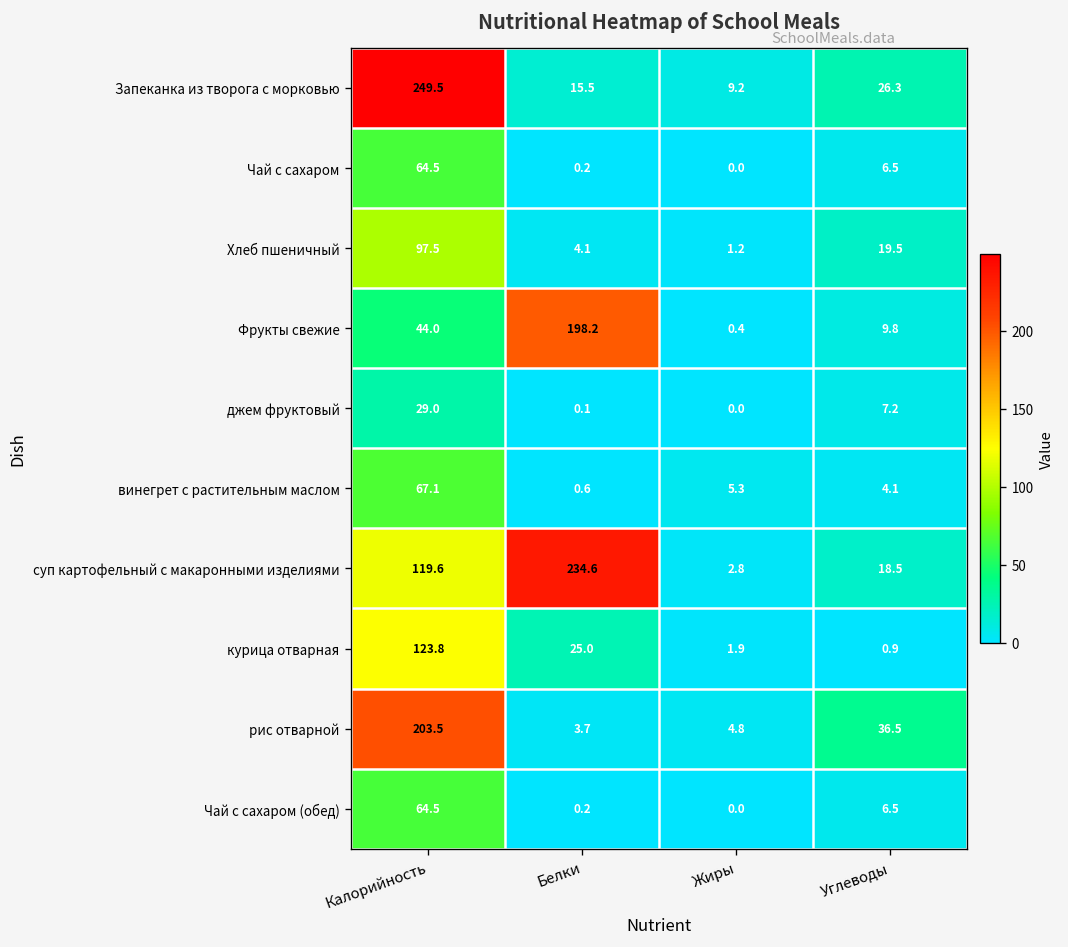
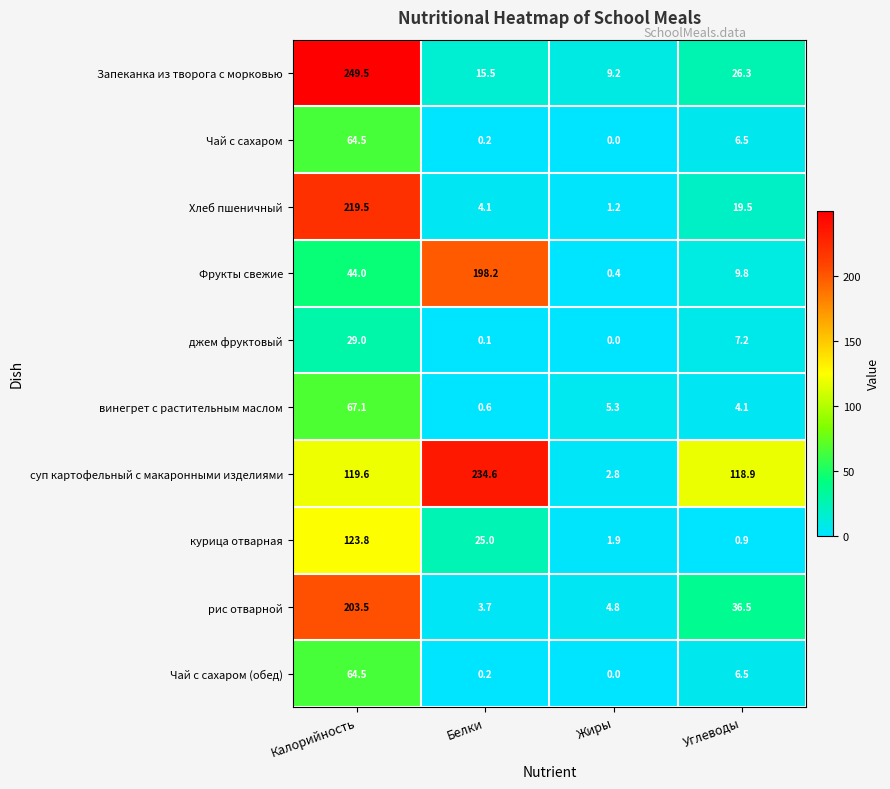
  {
    "Запеканка из творога с морковью": {
      "Калорийность": 249.5,
      "Белки": 15.5,
      "Жиры": 9.2,
      "Углеводы": 26.3
    },
    "Чай с сахаром": {
      "Калорийность": 64.5,
      "Белки": 0.2,
      "Жиры": 0.0,
      "Углеводы": 6.5
    },
    "Хлеб пшеничный": {
-     "Калорийность": 97.5,
+     "Калорийность": 219.5,
      "Белки": 4.1,
      "Жиры": 1.2,
      "Углеводы": 19.5
    },
    "Фрукты свежие": {
      "Калорийность": 44.0,
      "Белки": 198.2,
      "Жиры": 0.4,
      "Углеводы": 9.8
    },
    "джем фруктовый": {
      "Калорийность": 29.0,
      "Белки": 0.1,
      "Жиры": 0.0,
      "Углеводы": 7.2
    },
    "винегрет с растительным маслом": {
      "Калорийность": 67.1,
      "Белки": 0.6,
      "Жиры": 5.3,
      "Углеводы": 4.1
    },
    "суп картофельный с макаронными изделиями": {
      "Калорийность": 119.6,
      "Белки": 234.6,
      "Жиры": 2.8,
-     "Углеводы": 18.5
+     "Углеводы": 118.9
    },
    "курица отварная": {
      "Калорийность": 123.8,
      "Белки": 25.0,
      "Жиры": 1.9,
      "Углеводы": 0.9
    },
    "рис отварной": {
      "Калорийность": 203.5,
      "Белки": 3.7,
      "Жиры": 4.8,
      "Углеводы": 36.5
    },
    "Чай с сахаром (обед)": {
      "Калорийность": 64.5,
      "Белки": 0.2,
      "Жиры": 0.0,
      "Углеводы": 6.5
    }
  }
